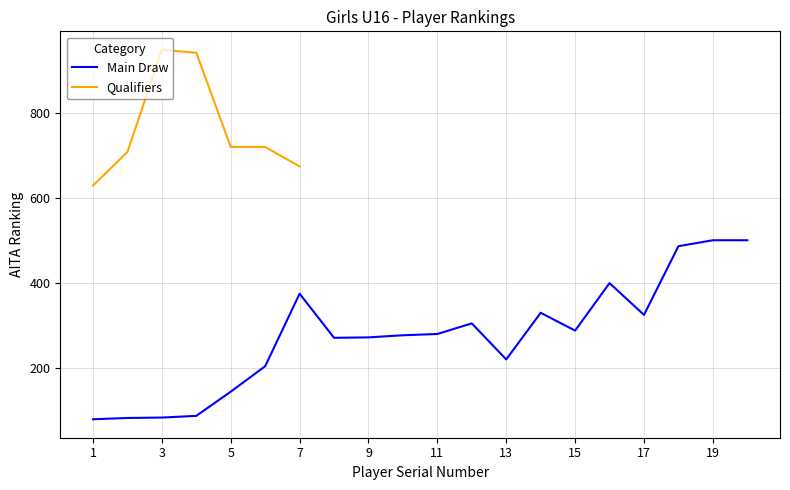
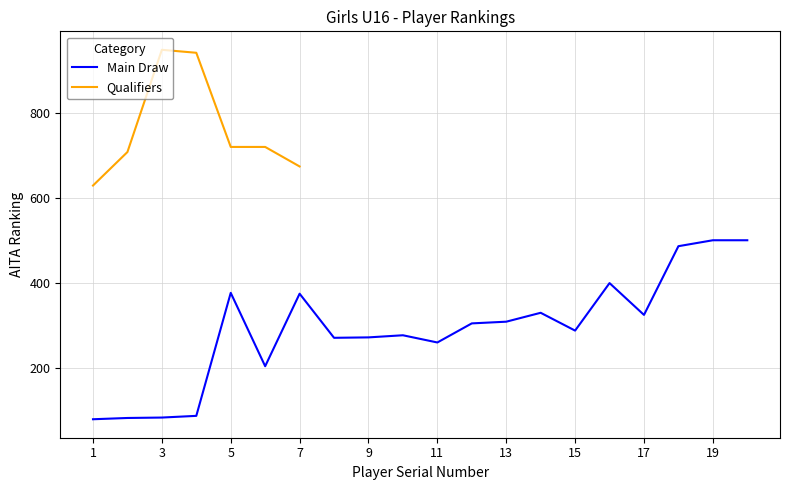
  {
    "Main Draw": {
      "1": 80,
      "3": 80,
-     "5": 140,
+     "5": 380,
      "7": 380,
      "9": 270,
-     "11": 280,
-     "13": 220,
+     "11": 260,
+     "13": 310,
      "15": 290,
      "17": 330,
      "19": 500
    },
    "Qualifiers": {
      "1": 630,
      "5": 720,
      "7": 680
    }
  }
